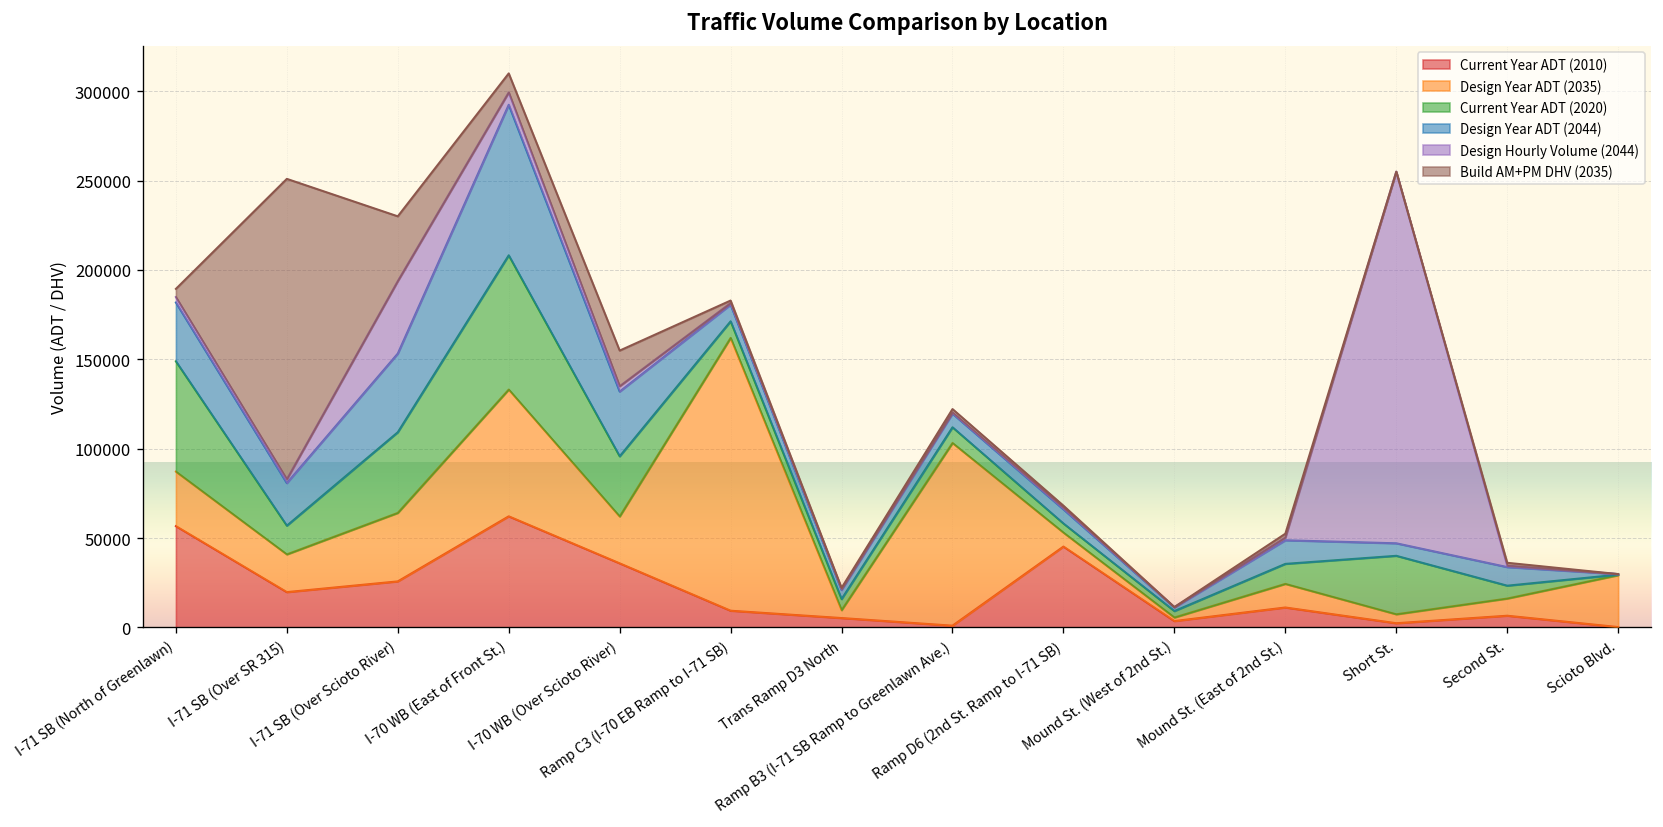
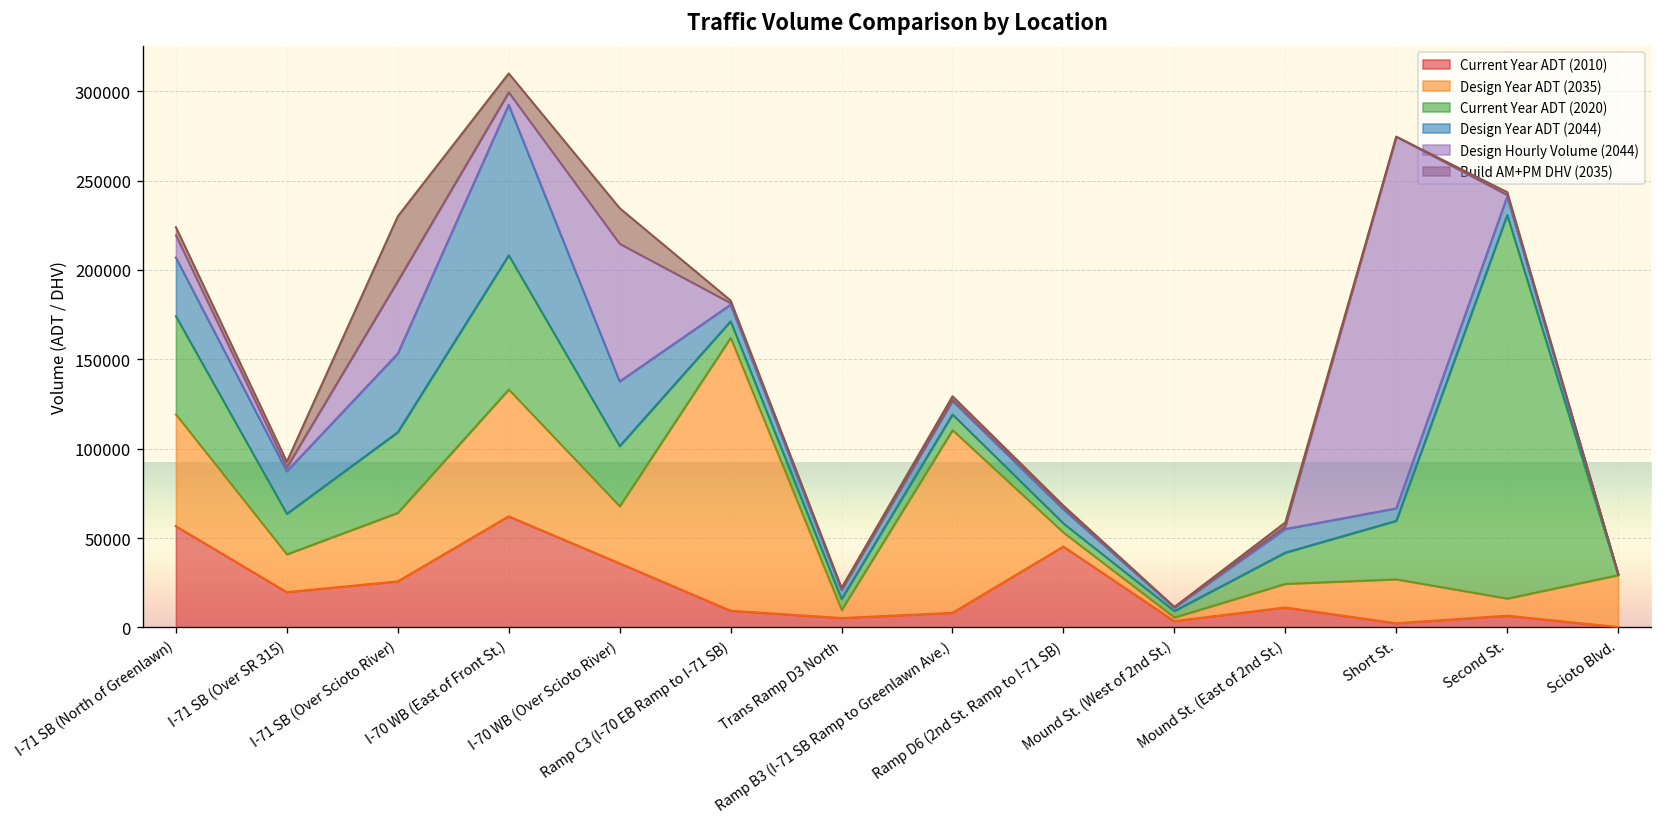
  {
    "Current Year ADT (2010)": {
      "I-71 SB (North of Greenlawn)": 57000,
      "I-71 SB (Over SR 315)": 20000,
      "I-71 SB (Over Scioto River)": 26000,
      "I-70 WB (East of Front St.)": 62000,
      "I-70 WB (Over Scioto River)": 36000,
      "Ramp C3 (I-70 EB Ramp to I-71 SB)": 9000,
      "Trans Ramp D3 North": 5000,
-     "Ramp B3 (I-71 SB Ramp to Greenlawn Ave.)": 1000,
+     "Ramp B3 (I-71 SB Ramp to Greenlawn Ave.)": 8000,
      "Ramp D6 (2nd St. Ramp to I-71 SB)": 45000,
      "Mound St. (West of 2nd St.)": 4000,
      "Mound St. (East of 2nd St.)": 11000,
      "Short St.": 2000,
      "Second St.": 7000,
      "Scioto Blvd.": 0
    },
    "Design Year ADT (2035)": {
-     "I-71 SB (North of Greenlawn)": 31000,
+     "I-71 SB (North of Greenlawn)": 62000,
      "I-71 SB (Over SR 315)": 21000,
      "I-71 SB (Over Scioto River)": 38000,
      "I-70 WB (East of Front St.)": 71000,
-     "I-70 WB (Over Scioto River)": 26000,
+     "I-70 WB (Over Scioto River)": 32000,
      "Ramp C3 (I-70 EB Ramp to I-71 SB)": 153000,
      "Trans Ramp D3 North": 4000,
      "Ramp B3 (I-71 SB Ramp to Greenlawn Ave.)": 102000,
      "Ramp D6 (2nd St. Ramp to I-71 SB)": 8000,
      "Mound St. (West of 2nd St.)": 2000,
      "Mound St. (East of 2nd St.)": 13000,
-     "Short St.": 5000,
+     "Short St.": 25000,
      "Second St.": 10000
    },
    "Current Year ADT (2020)": {
-     "I-71 SB (North of Greenlawn)": 62000,
-     "I-71 SB (Over SR 315)": 16000,
+     "I-71 SB (North of Greenlawn)": 55000,
+     "I-71 SB (Over SR 315)": 23000,
      "I-71 SB (Over Scioto River)": 45000,
      "I-70 WB (East of Front St.)": 75000,
      "I-70 WB (Over Scioto River)": 34000,
      "Ramp C3 (I-70 EB Ramp to I-71 SB)": 9000,
      "Trans Ramp D3 North": 6000,
      "Ramp B3 (I-71 SB Ramp to Greenlawn Ave.)": 9000,
      "Ramp D6 (2nd St. Ramp to I-71 SB)": 5000,
      "Mound St. (West of 2nd St.)": 4000,
-     "Mound St. (East of 2nd St.)": 11000,
+     "Mound St. (East of 2nd St.)": 17000,
      "Short St.": 33000,
-     "Second St.": 7000
+     "Second St.": 214000
    },
    "Design Year ADT (2044)": {
      "I-71 SB (North of Greenlawn)": 33000,
      "I-71 SB (Over SR 315)": 24000,
      "I-71 SB (Over Scioto River)": 44000,
      "I-70 WB (East of Front St.)": 84000,
      "I-70 WB (Over Scioto River)": 36000,
      "Short St.": 7000
    },
    "Design Hourly Volume (2044)": {
-     "I-71 SB (North of Greenlawn)": 3000,
+     "I-71 SB (North of Greenlawn)": 12000,
      "I-71 SB (Over SR 315)": 2000,
      "I-71 SB (Over Scioto River)": 41000,
      "I-70 WB (East of Front St.)": 7000,
-     "I-70 WB (Over Scioto River)": 3000
+     "I-70 WB (Over Scioto River)": 77000
    },
    "Build AM+PM DHV (2035)": {
      "I-71 SB (North of Greenlawn)": 5000,
-     "I-71 SB (Over SR 315)": 168000,
+     "I-71 SB (Over SR 315)": 3000,
      "I-71 SB (Over Scioto River)": 36000,
      "I-70 WB (East of Front St.)": 11000,
      "I-70 WB (Over Scioto River)": 20000,
      "Ramp B3 (I-71 SB Ramp to Greenlawn Ave.)": 2000,
      "Mound St. (East of 2nd St.)": 2000
    }
  }
